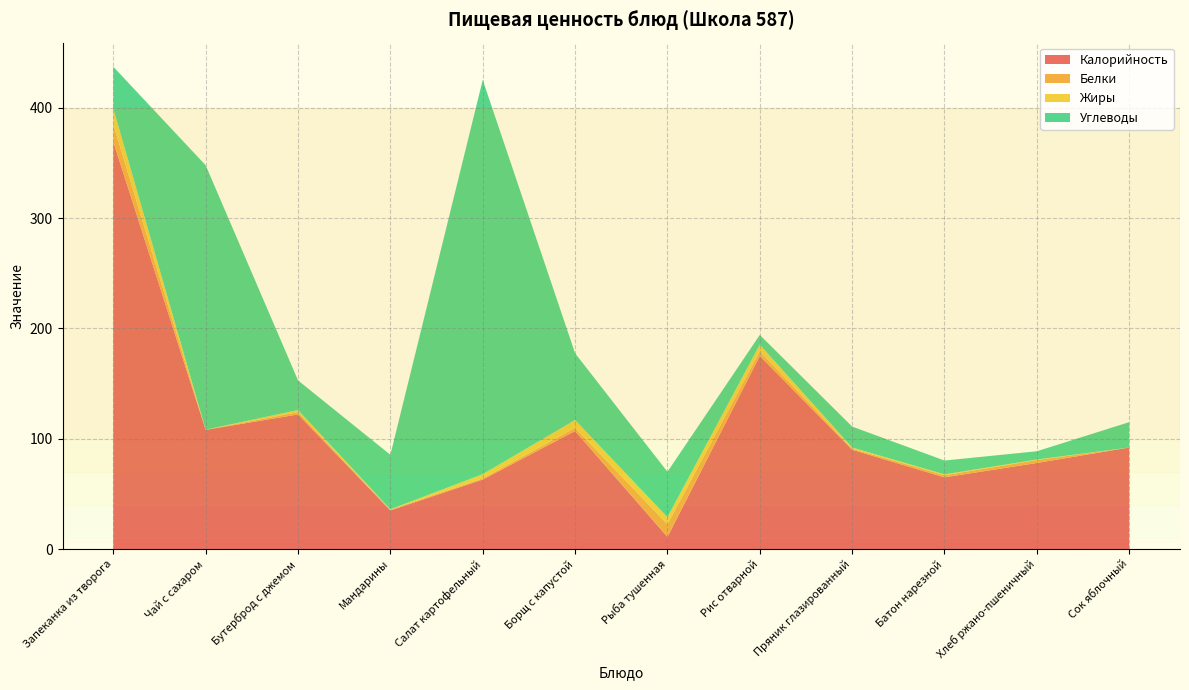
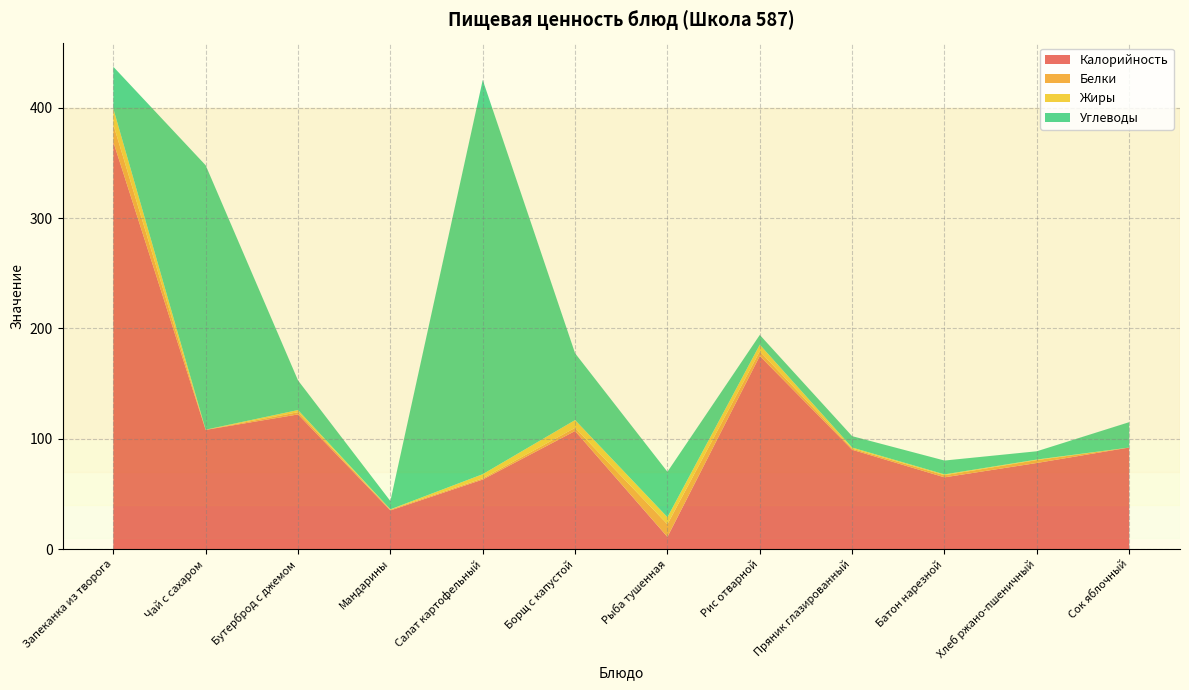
  {
    "Калорийность": {
      "Запеканка из творога": 369,
      "Борщ с капустой": 107,
      "Рыба тушенная": 11,
      "Рис отварной": 175,
      "Хлеб ржано-пшеничный": 78
    },
    "Углеводы": {
      "Запеканка из творога": 38,
      "Чай с сахаром": 240,
      "Бутерброд с джемом": 27,
-     "Мандарины": 49,
+     "Мандарины": 8,
      "Салат картофельный": 357,
      "Борщ с капустой": 61,
      "Рыба тушенная": 41,
      "Рис отварной": 9,
-     "Пряник глазированный": 19,
+     "Пряник глазированный": 10,
      "Батон нарезной": 13,
      "Хлеб ржано-пшеничный": 8,
      "Сок яблочный": 23
    }
  }
